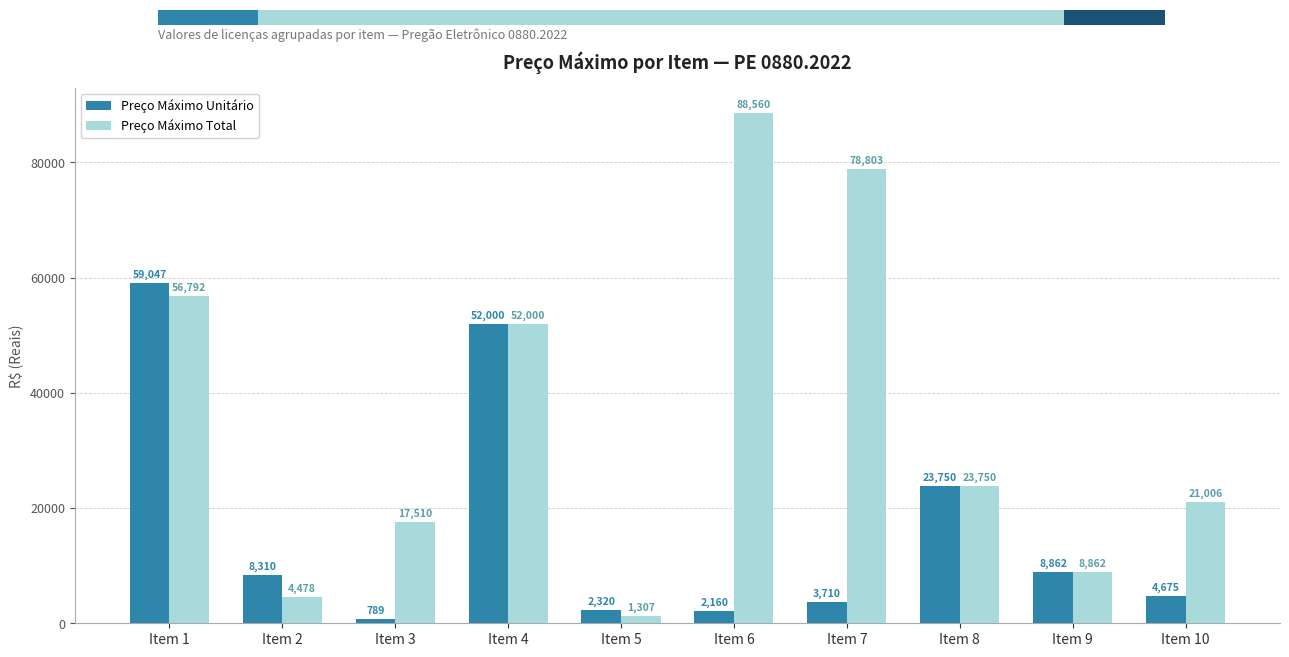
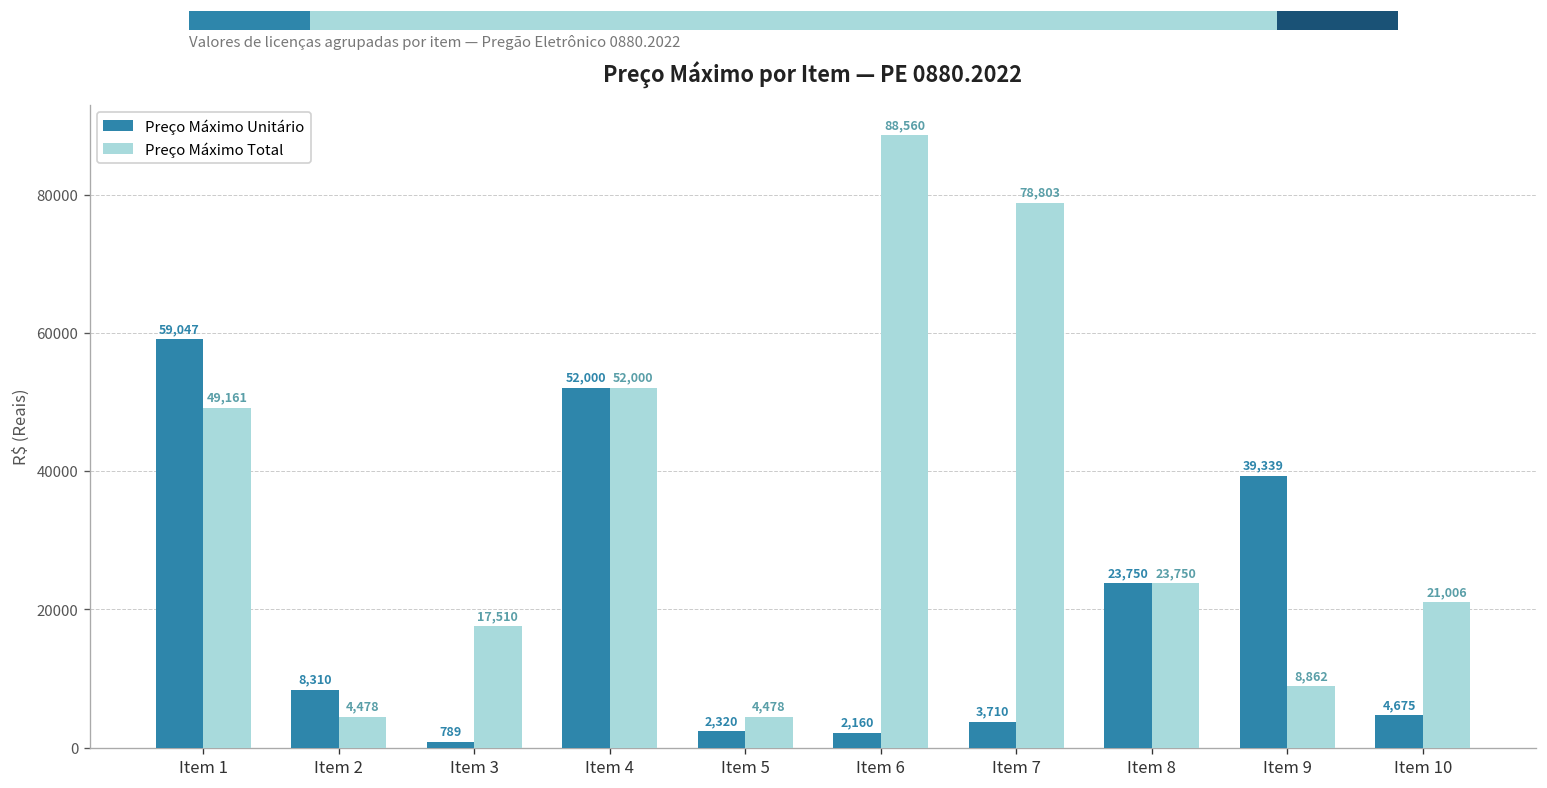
  {
    "Preço Máximo por Item — PE 0880.2022": {
      "Preço Máximo Unitário": {
        "Item 1": "59,047",
        "Item 2": "8,310",
        "Item 3": "789",
        "Item 4": "52,000",
        "Item 5": "2,320",
        "Item 6": "2,160",
        "Item 7": "3,710",
        "Item 8": "23,750",
-       "Item 9": "8,862",
+       "Item 9": "39,339",
        "Item 10": "4,675"
      },
      "Preço Máximo Total": {
-       "Item 1": "56,792",
+       "Item 1": "49,161",
        "Item 2": "4,478",
        "Item 3": "17,510",
        "Item 4": "52,000",
-       "Item 5": "1,307",
+       "Item 5": "4,478",
        "Item 6": "88,560",
        "Item 7": "78,803",
        "Item 8": "23,750",
        "Item 9": "8,862",
        "Item 10": "21,006"
      }
    }
  }
